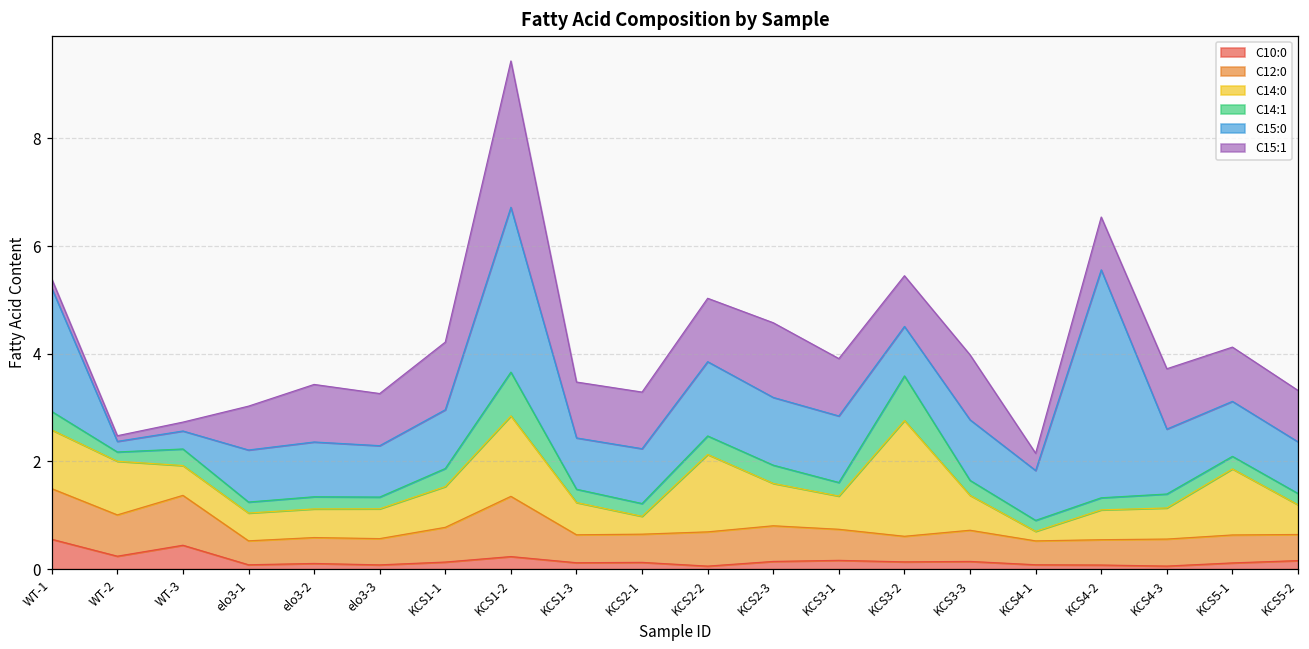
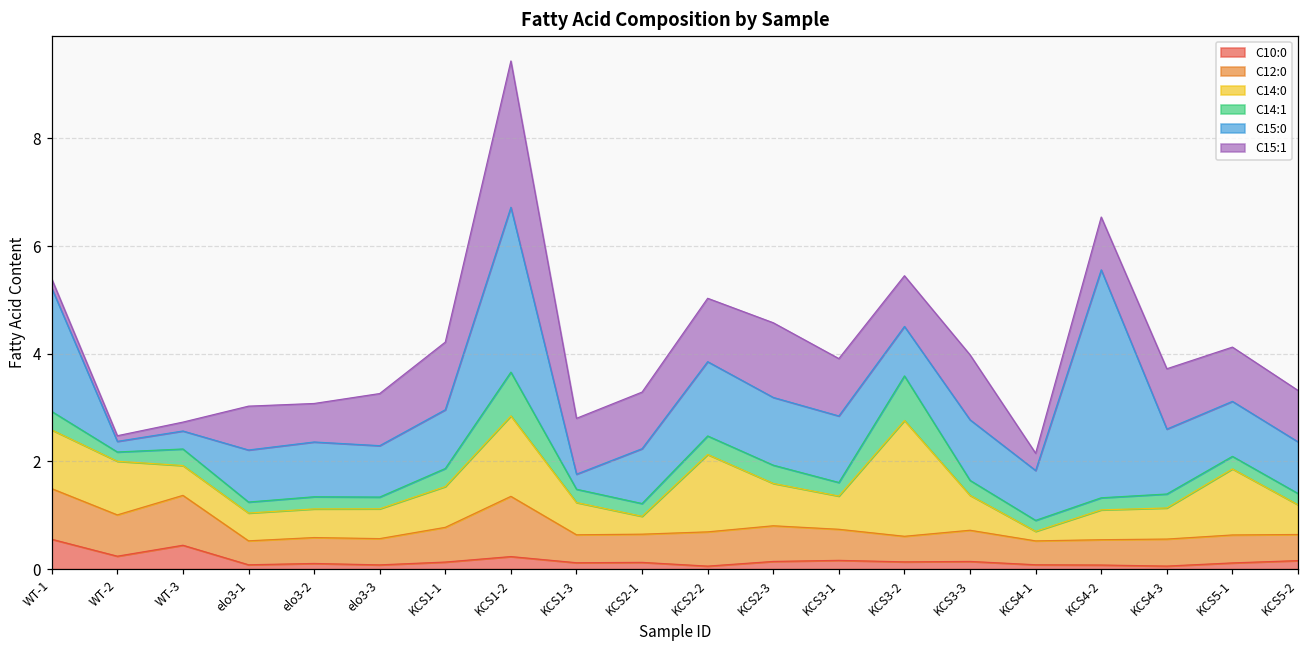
  {
    "C14:0": {
      "WT-1": 1.1,
      "WT-2": 1.0,
      "WT-3": 0.6,
      "elo3-1": 0.5,
      "elo3-2": 0.5,
      "elo3-3": 0.6,
      "KCS1-1": 0.8,
      "KCS1-2": 1.5,
      "KCS1-3": 0.6,
      "KCS2-1": 0.3,
      "KCS2-2": 1.4,
      "KCS2-3": 0.8,
      "KCS3-1": 0.6,
      "KCS3-2": 2.2,
      "KCS3-3": 0.6,
      "KCS4-1": 0.2,
      "KCS4-2": 0.6,
      "KCS4-3": 0.6,
      "KCS5-1": 1.2,
      "KCS5-2": 0.6
    },
    "C14:1": {
      "WT-1": 0.3,
      "WT-2": 0.2,
      "WT-3": 0.3,
      "elo3-1": 0.2,
      "elo3-2": 0.2,
      "elo3-3": 0.2,
      "KCS1-1": 0.3,
      "KCS1-2": 0.8,
      "KCS1-3": 0.2,
      "KCS2-1": 0.2,
      "KCS2-2": 0.3,
      "KCS2-3": 0.3,
      "KCS3-1": 0.3,
      "KCS3-2": 0.8,
      "KCS3-3": 0.3,
      "KCS4-1": 0.2,
      "KCS4-2": 0.2,
      "KCS4-3": 0.3,
      "KCS5-1": 0.2,
      "KCS5-2": 0.2
    },
    "C15:0": {
      "WT-1": 2.3,
      "WT-2": 0.2,
      "WT-3": 0.3,
      "elo3-1": 1.0,
      "elo3-2": 1.0,
      "elo3-3": 1.0,
      "KCS1-1": 1.1,
      "KCS1-2": 3.1,
-     "KCS1-3": 1.0,
+     "KCS1-3": 0.3,
      "KCS2-1": 1.0,
      "KCS2-2": 1.4,
      "KCS2-3": 1.3,
      "KCS3-1": 1.2,
      "KCS3-2": 0.9,
      "KCS3-3": 1.1,
      "KCS4-1": 0.9,
      "KCS4-2": 4.2,
      "KCS4-3": 1.2,
      "KCS5-1": 1.0,
      "KCS5-2": 1.0
    },
    "C15:1": {
      "WT-1": 0.2,
      "WT-2": 0.1,
      "WT-3": 0.2,
      "elo3-1": 0.8,
-     "elo3-2": 1.1,
+     "elo3-2": 0.7,
      "elo3-3": 1.0,
      "KCS1-1": 1.3,
      "KCS1-2": 2.7,
      "KCS1-3": 1.0,
      "KCS2-1": 1.1,
      "KCS2-2": 1.2,
      "KCS2-3": 1.4,
      "KCS3-1": 1.1,
      "KCS3-2": 0.9,
      "KCS3-3": 1.2,
      "KCS4-1": 0.3,
      "KCS4-2": 1.0,
      "KCS4-3": 1.1,
      "KCS5-1": 1.0,
      "KCS5-2": 1.0
    }
  }
